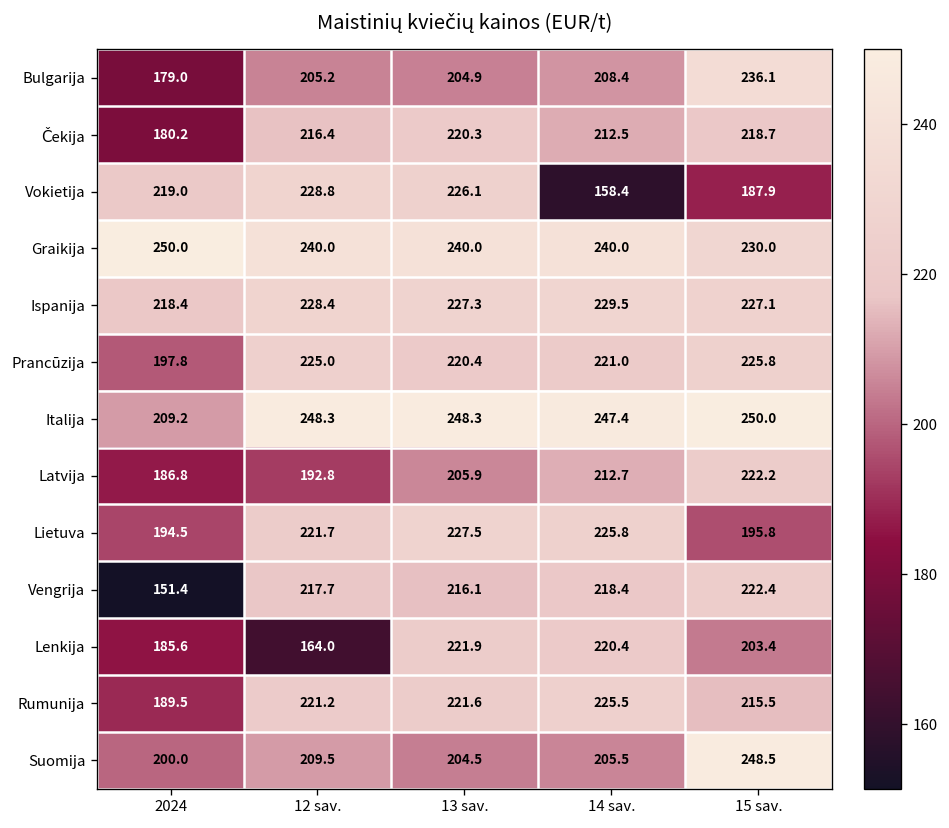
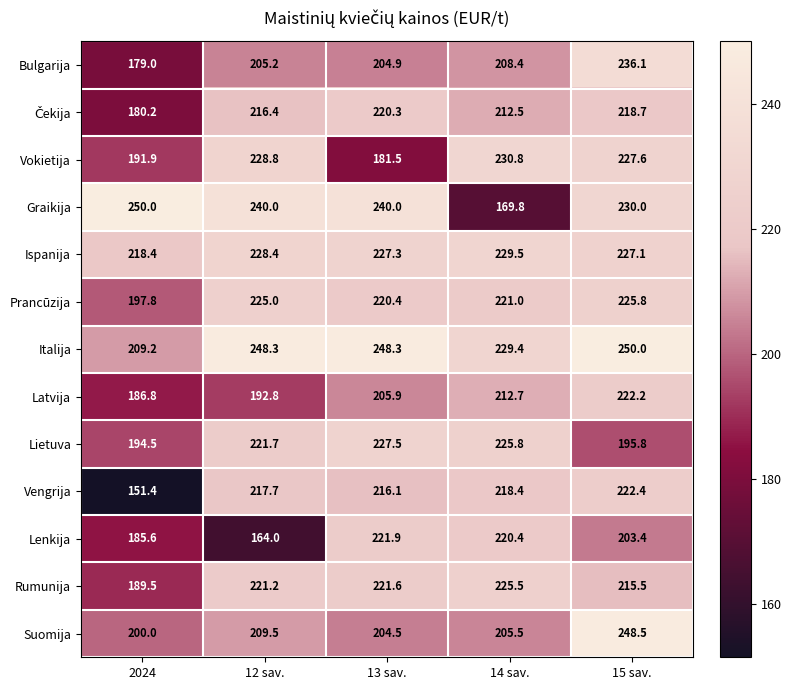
  {
    "Bulgarija": {
      "2024": 179.0,
      "12 sav.": 205.2,
      "13 sav.": 204.9,
      "14 sav.": 208.4,
      "15 sav.": 236.1
    },
    "Čekija": {
      "2024": 180.2,
      "12 sav.": 216.4,
      "13 sav.": 220.3,
      "14 sav.": 212.5,
      "15 sav.": 218.7
    },
    "Vokietija": {
-     "2024": 219.0,
+     "2024": 191.9,
      "12 sav.": 228.8,
-     "13 sav.": 226.1,
-     "14 sav.": 158.4,
-     "15 sav.": 187.9
+     "13 sav.": 181.5,
+     "14 sav.": 230.8,
+     "15 sav.": 227.6
    },
    "Graikija": {
      "2024": 250.0,
      "12 sav.": 240.0,
      "13 sav.": 240.0,
-     "14 sav.": 240.0,
+     "14 sav.": 169.8,
      "15 sav.": 230.0
    },
    "Ispanija": {
      "2024": 218.4,
      "12 sav.": 228.4,
      "13 sav.": 227.3,
      "14 sav.": 229.5,
      "15 sav.": 227.1
    },
    "Prancūzija": {
      "2024": 197.8,
      "12 sav.": 225.0,
      "13 sav.": 220.4,
      "14 sav.": 221.0,
      "15 sav.": 225.8
    },
    "Italija": {
      "2024": 209.2,
      "12 sav.": 248.3,
      "13 sav.": 248.3,
-     "14 sav.": 247.4,
+     "14 sav.": 229.4,
      "15 sav.": 250.0
    },
    "Latvija": {
      "2024": 186.8,
      "12 sav.": 192.8,
      "13 sav.": 205.9,
      "14 sav.": 212.7,
      "15 sav.": 222.2
    },
    "Lietuva": {
      "2024": 194.5,
      "12 sav.": 221.7,
      "13 sav.": 227.5,
      "14 sav.": 225.8,
      "15 sav.": 195.8
    },
    "Vengrija": {
      "2024": 151.4,
      "12 sav.": 217.7,
      "13 sav.": 216.1,
      "14 sav.": 218.4,
      "15 sav.": 222.4
    },
    "Lenkija": {
      "2024": 185.6,
      "12 sav.": 164.0,
      "13 sav.": 221.9,
      "14 sav.": 220.4,
      "15 sav.": 203.4
    },
    "Rumunija": {
      "2024": 189.5,
      "12 sav.": 221.2,
      "13 sav.": 221.6,
      "14 sav.": 225.5,
      "15 sav.": 215.5
    },
    "Suomija": {
      "2024": 200.0,
      "12 sav.": 209.5,
      "13 sav.": 204.5,
      "14 sav.": 205.5,
      "15 sav.": 248.5
    }
  }
